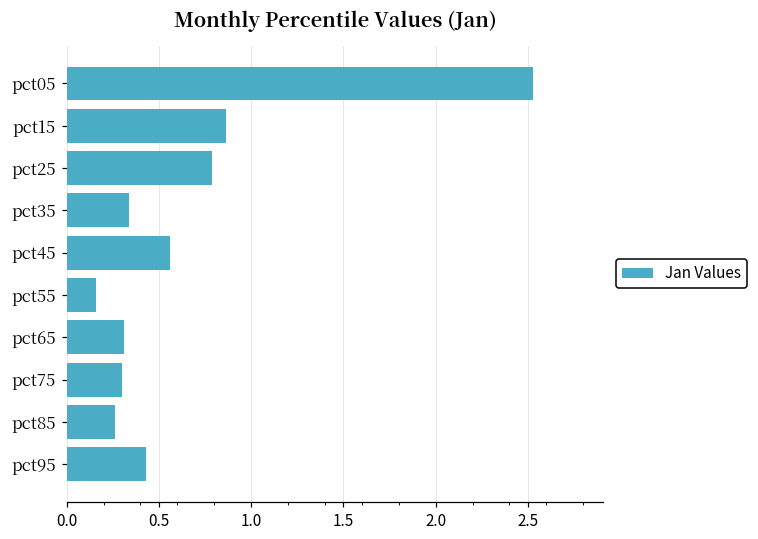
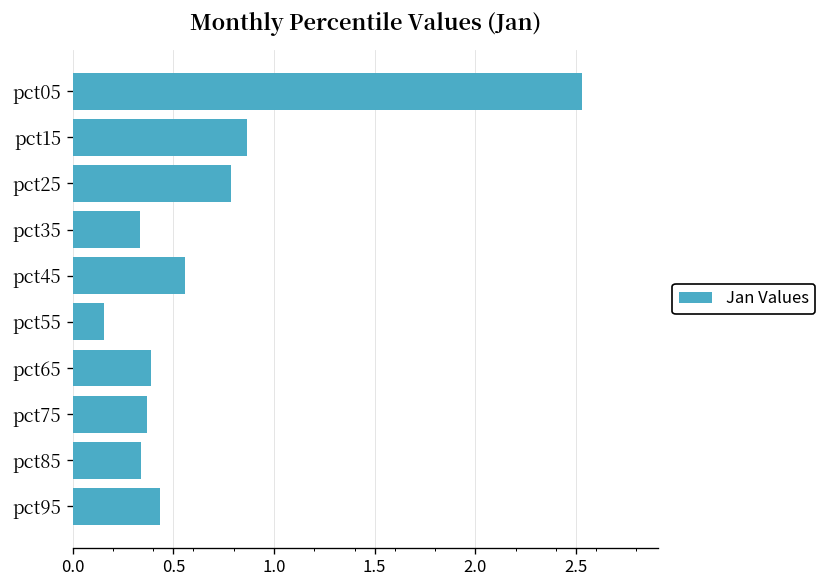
  {
    "pct05": 2.53,
    "pct15": 0.87,
    "pct25": 0.79,
    "pct35": 0.34,
    "pct45": 0.56,
    "pct55": 0.16,
-   "pct65": 0.31,
-   "pct75": 0.30,
-   "pct85": 0.26,
+   "pct65": 0.39,
+   "pct75": 0.37,
+   "pct85": 0.34,
    "pct95": 0.43
  }
